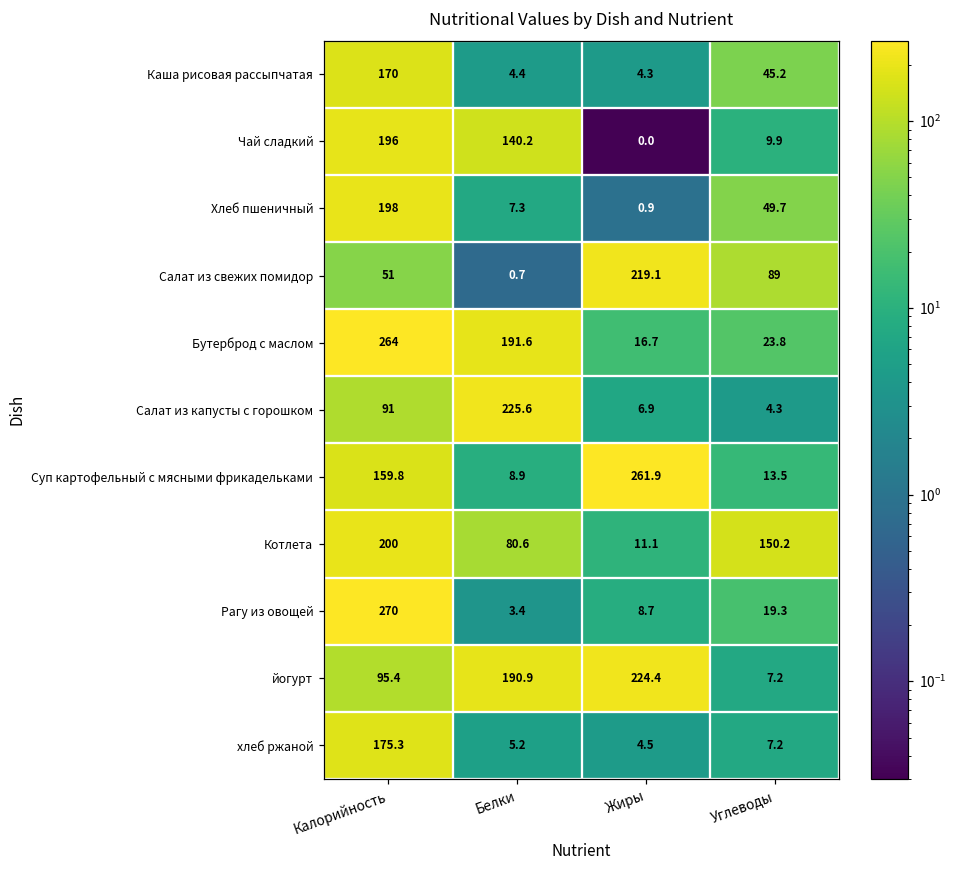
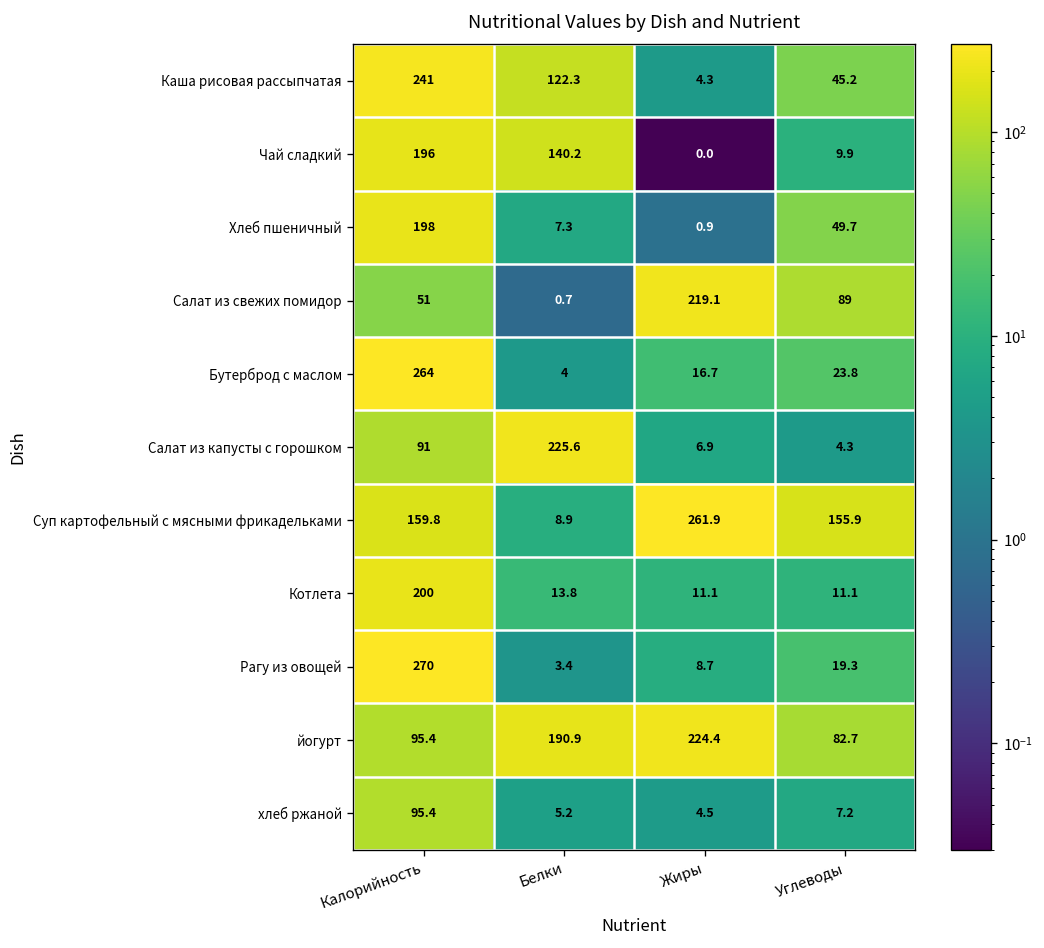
  {
    "Каша рисовая рассыпчатая": {
-     "Калорийность": 170,
-     "Белки": 4.4,
+     "Калорийность": 241,
+     "Белки": 122.3,
      "Жиры": 4.3,
      "Углеводы": 45.2
    },
    "Чай сладкий": {
      "Калорийность": 196,
      "Белки": 140.2,
      "Жиры": 0.0,
      "Углеводы": 9.9
    },
    "Хлеб пшеничный": {
      "Калорийность": 198,
      "Белки": 7.3,
      "Жиры": 0.9,
      "Углеводы": 49.7
    },
    "Салат из свежих помидор": {
      "Калорийность": 51,
      "Белки": 0.7,
      "Жиры": 219.1,
      "Углеводы": 89
    },
    "Бутерброд с маслом": {
      "Калорийность": 264,
-     "Белки": 191.6,
+     "Белки": 4,
      "Жиры": 16.7,
      "Углеводы": 23.8
    },
    "Салат из капусты с горошком": {
      "Калорийность": 91,
      "Белки": 225.6,
      "Жиры": 6.9,
      "Углеводы": 4.3
    },
    "Суп картофельный с мясными фрикадельками": {
      "Калорийность": 159.8,
      "Белки": 8.9,
      "Жиры": 261.9,
-     "Углеводы": 13.5
+     "Углеводы": 155.9
    },
    "Котлета": {
      "Калорийность": 200,
-     "Белки": 80.6,
+     "Белки": 13.8,
      "Жиры": 11.1,
-     "Углеводы": 150.2
+     "Углеводы": 11.1
    },
    "Рагу из овощей": {
      "Калорийность": 270,
      "Белки": 3.4,
      "Жиры": 8.7,
      "Углеводы": 19.3
    },
    "йогурт": {
      "Калорийность": 95.4,
      "Белки": 190.9,
      "Жиры": 224.4,
-     "Углеводы": 7.2
+     "Углеводы": 82.7
    },
    "хлеб ржаной": {
-     "Калорийность": 175.3,
+     "Калорийность": 95.4,
      "Белки": 5.2,
      "Жиры": 4.5,
      "Углеводы": 7.2
    }
  }
